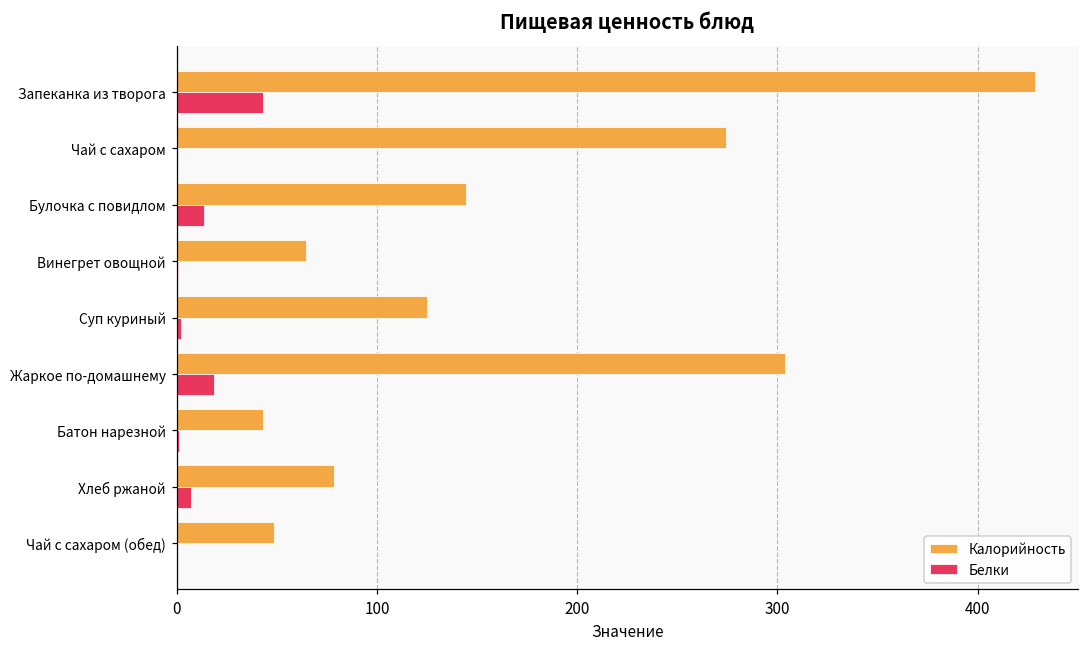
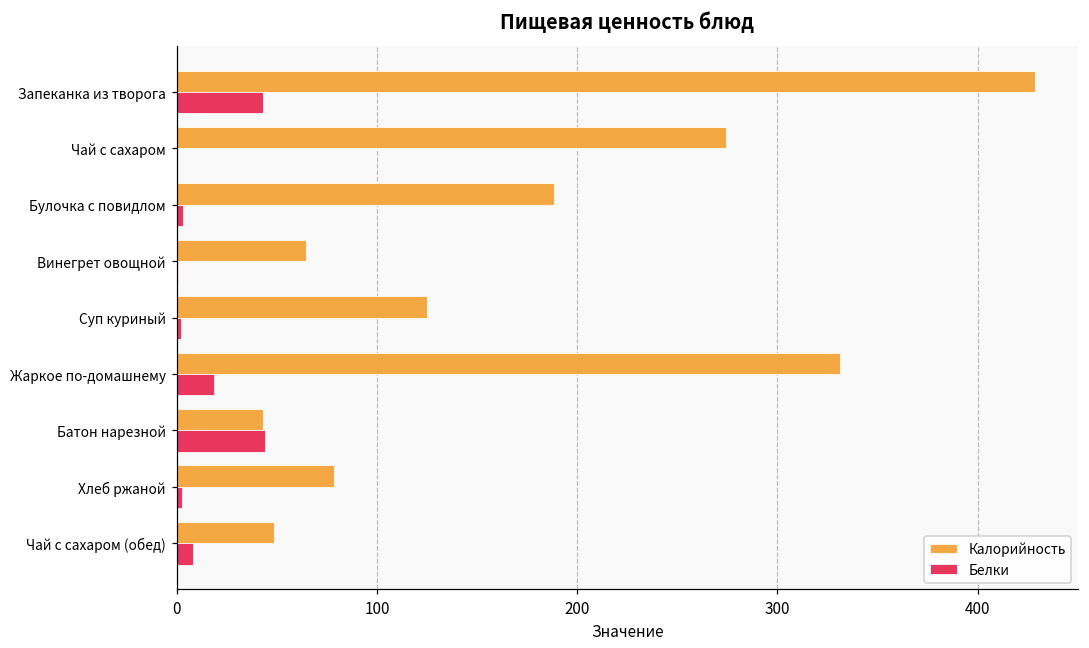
  {
    "Калорийность": {
      "Запеканка из творога": 429,
      "Чай с сахаром": 275,
-     "Булочка с повидлом": 145,
+     "Булочка с повидлом": 188,
      "Винегрет овощной": 65,
      "Суп куриный": 125,
-     "Жаркое по-домашнему": 304,
+     "Жаркое по-домашнему": 331,
      "Батон нарезной": 43,
      "Хлеб ржаной": 79,
      "Чай с сахаром (обед)": 49
    },
    "Белки": {
      "Запеканка из творога": 43,
-     "Булочка с повидлом": 14,
+     "Булочка с повидлом": 3,
      "Суп куриный": 2,
      "Жаркое по-домашнему": 19,
-     "Батон нарезной": 1,
-     "Хлеб ржаной": 7,
-     "Чай с сахаром (обед)": 0
+     "Батон нарезной": 44,
+     "Хлеб ржаной": 3,
+     "Чай с сахаром (обед)": 8
    }
  }
